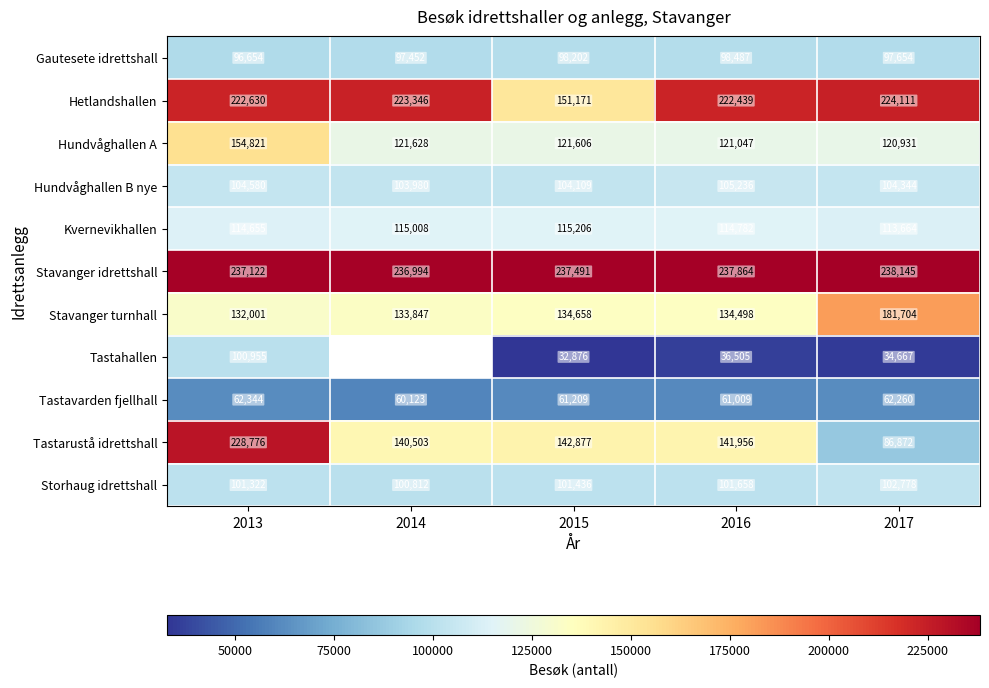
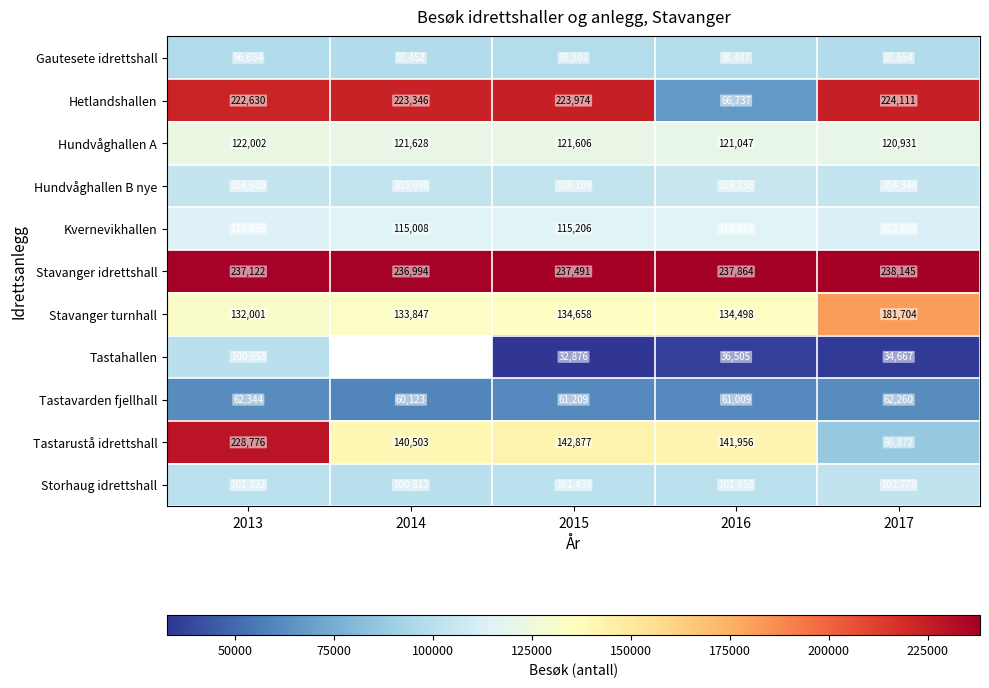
  {
    "Hetlandshallen": {
-     "2015": "151,171",
-     "2016": "222,439"
+     "2015": "223,974",
+     "2016": "66,737"
    },
    "Hundvåghallen A": {
-     "2013": "154,821"
+     "2013": "122,002"
    }
  }
